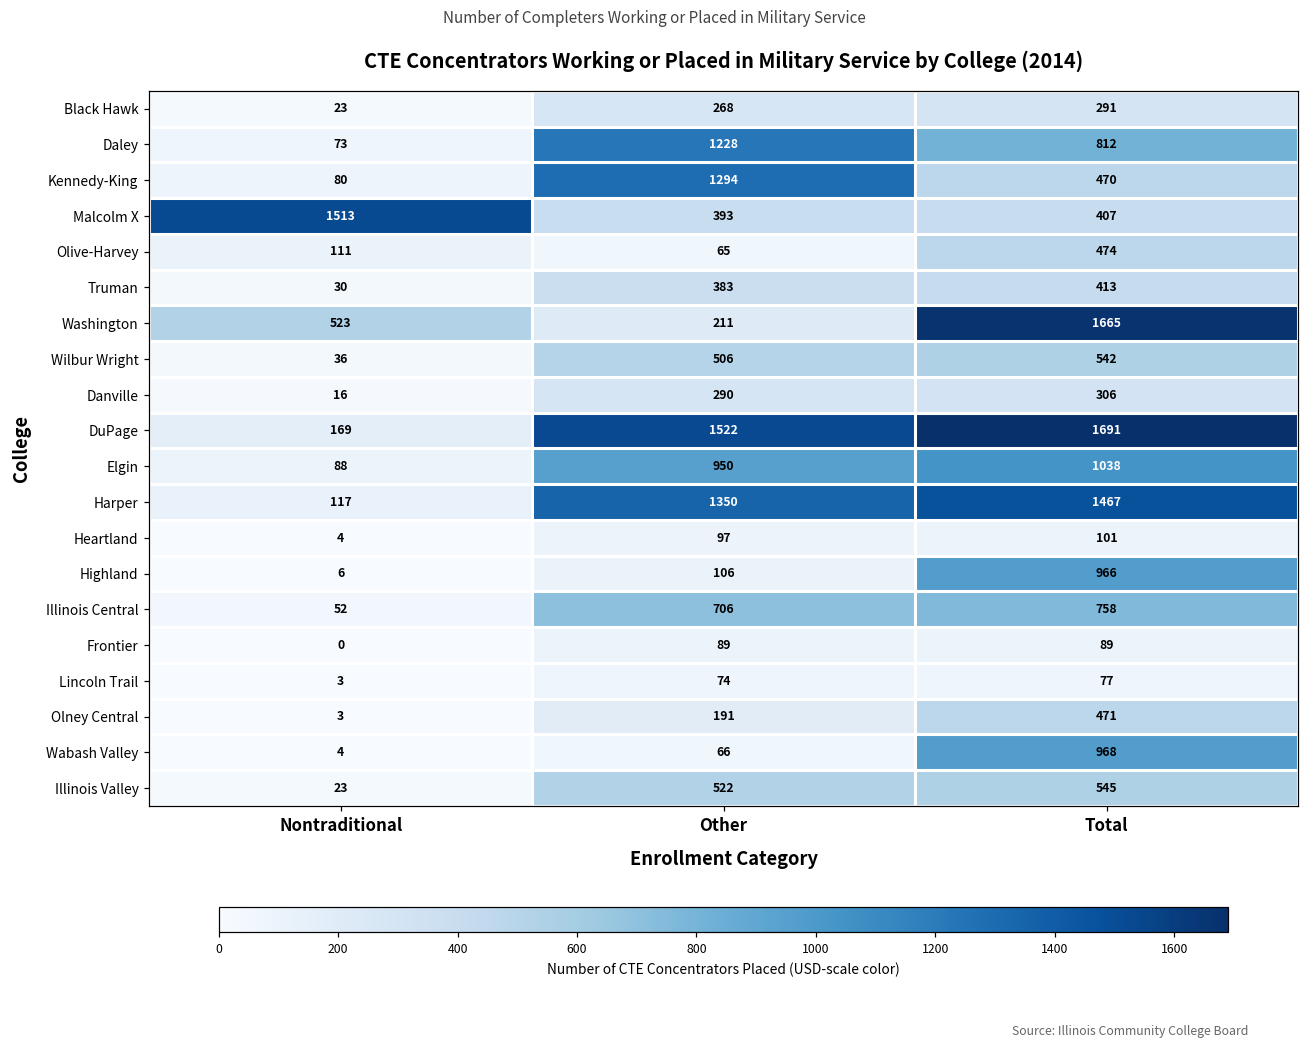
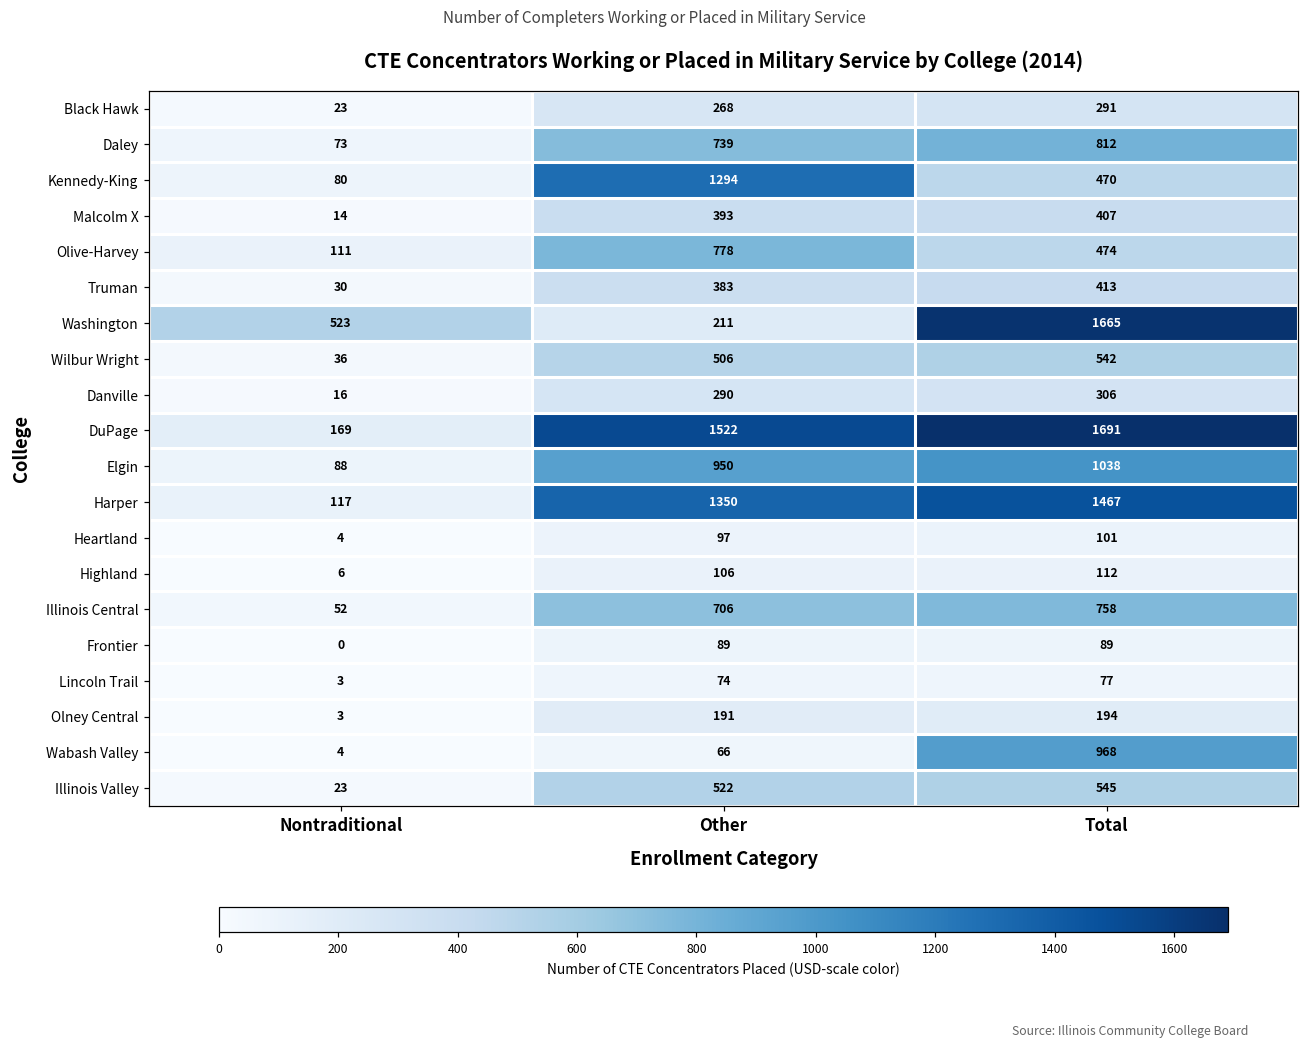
  {
    "Black Hawk": {
      "Nontraditional": 23,
      "Other": 268,
      "Total": 291
    },
    "Daley": {
      "Nontraditional": 73,
-     "Other": 1228,
+     "Other": 739,
      "Total": 812
    },
    "Kennedy-King": {
      "Nontraditional": 80,
      "Other": 1294,
      "Total": 470
    },
    "Malcolm X": {
-     "Nontraditional": 1513,
+     "Nontraditional": 14,
      "Other": 393,
      "Total": 407
    },
    "Olive-Harvey": {
      "Nontraditional": 111,
-     "Other": 65,
+     "Other": 778,
      "Total": 474
    },
    "Truman": {
      "Nontraditional": 30,
      "Other": 383,
      "Total": 413
    },
    "Washington": {
      "Nontraditional": 523,
      "Other": 211,
      "Total": 1665
    },
    "Wilbur Wright": {
      "Nontraditional": 36,
      "Other": 506,
      "Total": 542
    },
    "Danville": {
      "Nontraditional": 16,
      "Other": 290,
      "Total": 306
    },
    "DuPage": {
      "Nontraditional": 169,
      "Other": 1522,
      "Total": 1691
    },
    "Elgin": {
      "Nontraditional": 88,
      "Other": 950,
      "Total": 1038
    },
    "Harper": {
      "Nontraditional": 117,
      "Other": 1350,
      "Total": 1467
    },
    "Heartland": {
      "Nontraditional": 4,
      "Other": 97,
      "Total": 101
    },
    "Highland": {
      "Nontraditional": 6,
      "Other": 106,
-     "Total": 966
+     "Total": 112
    },
    "Illinois Central": {
      "Nontraditional": 52,
      "Other": 706,
      "Total": 758
    },
    "Frontier": {
      "Nontraditional": 0,
      "Other": 89,
      "Total": 89
    },
    "Lincoln Trail": {
      "Nontraditional": 3,
      "Other": 74,
      "Total": 77
    },
    "Olney Central": {
      "Nontraditional": 3,
      "Other": 191,
-     "Total": 471
+     "Total": 194
    },
    "Wabash Valley": {
      "Nontraditional": 4,
      "Other": 66,
      "Total": 968
    },
    "Illinois Valley": {
      "Nontraditional": 23,
      "Other": 522,
      "Total": 545
    }
  }
